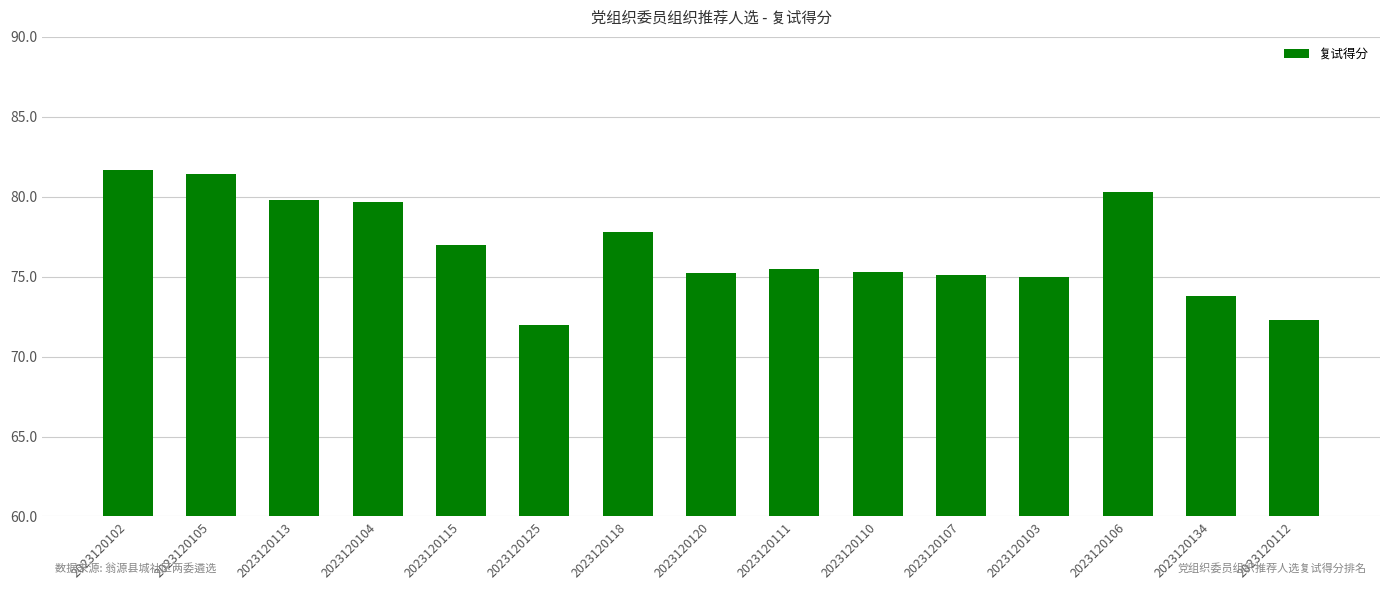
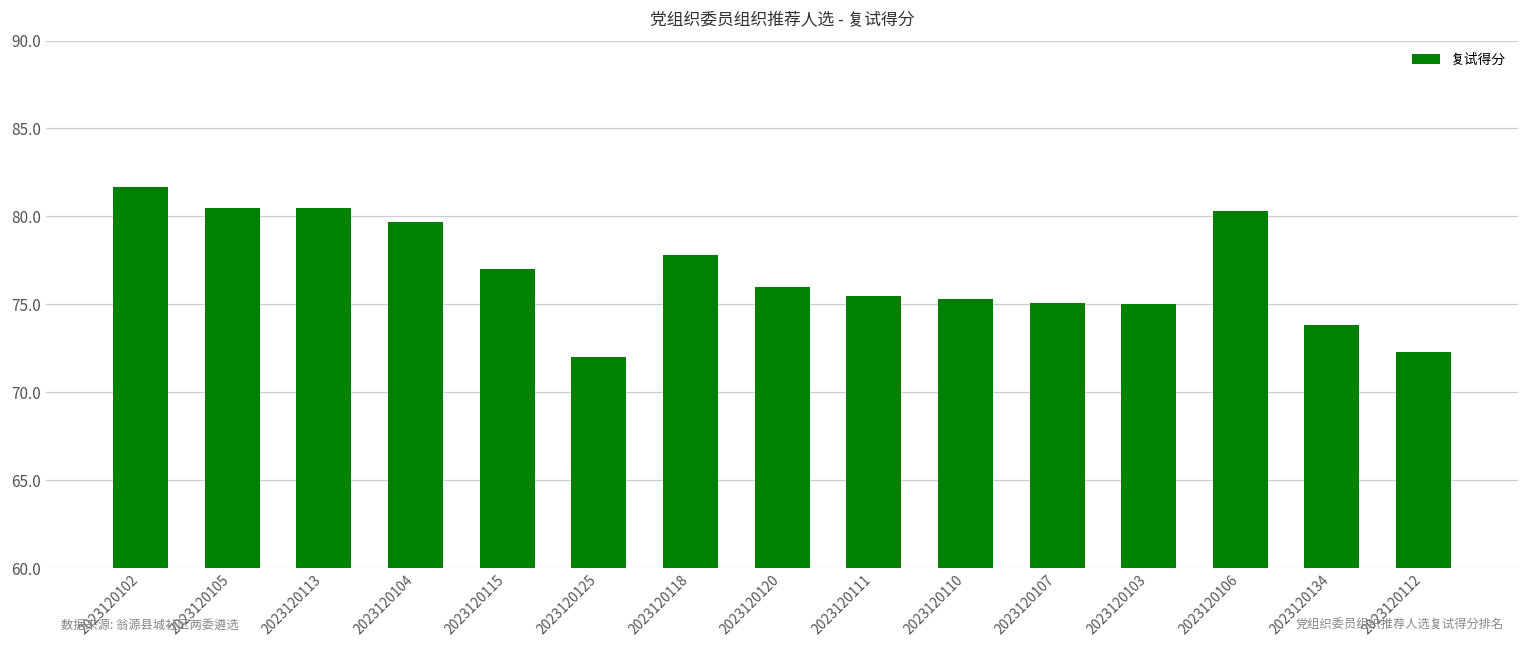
  {
    "2023120102": 81.7,
-   "2023120105": 81.4,
-   "2023120113": 79.8,
+   "2023120105": 80.5,
+   "2023120113": 80.5,
    "2023120104": 79.7,
    "2023120115": 77.0,
    "2023120125": 72.0,
    "2023120118": 77.8,
-   "2023120120": 75.2,
+   "2023120120": 76.0,
    "2023120111": 75.5,
    "2023120110": 75.3,
    "2023120107": 75.1,
    "2023120103": 75.0,
    "2023120106": 80.3,
    "2023120134": 73.8,
    "2023120112": 72.3
  }
